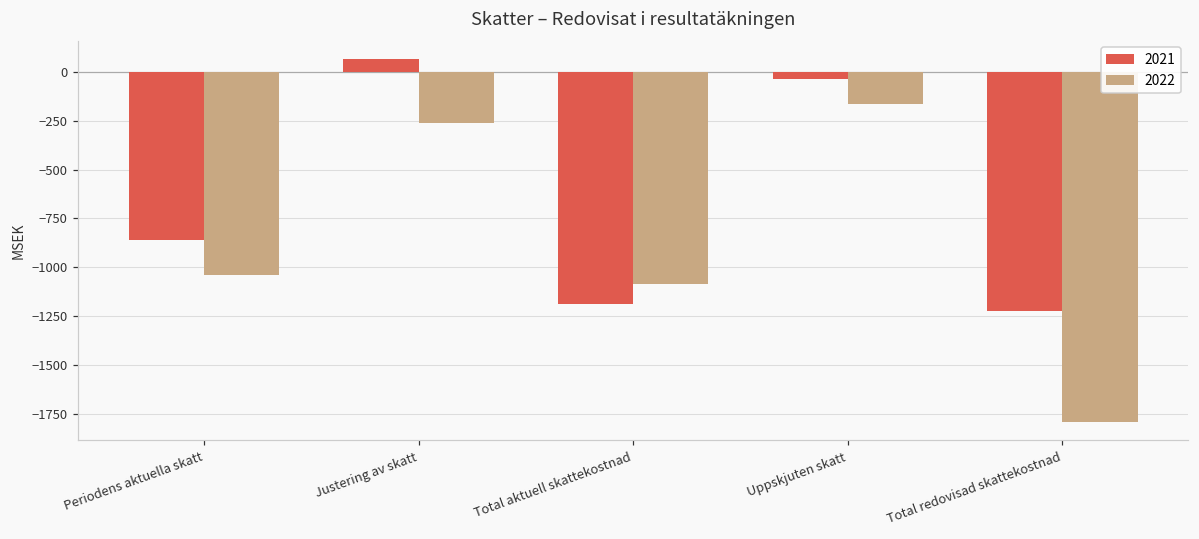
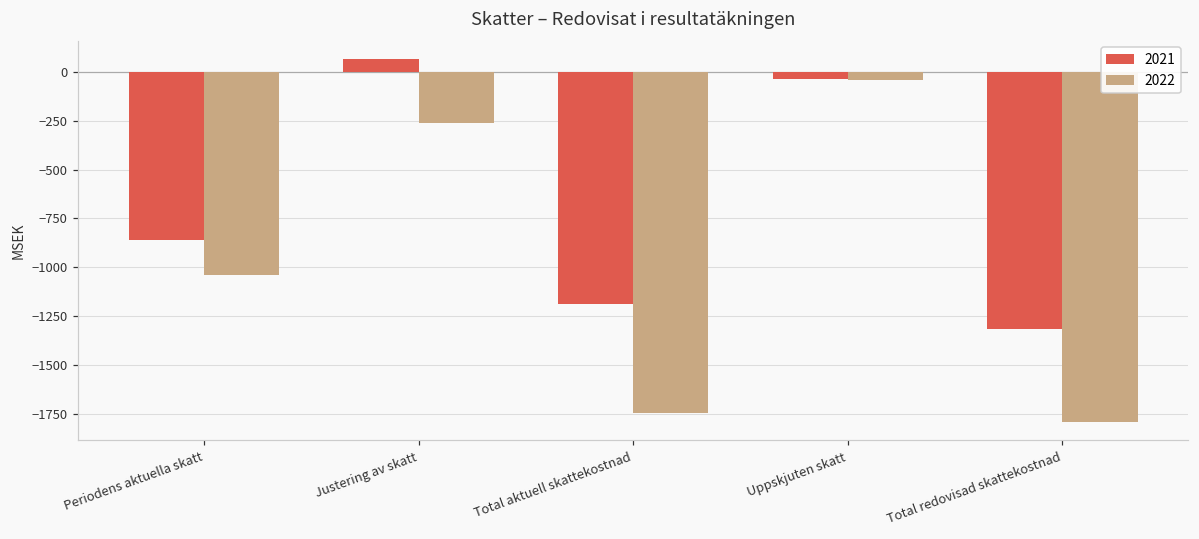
  {
    "2021": {
      "Periodens aktuella skatt": -860,
      "Justering av skatt": 70,
      "Total aktuell skattekostnad": -1190,
      "Uppskjuten skatt": -40,
-     "Total redovisad skattekostnad": -1220
+     "Total redovisad skattekostnad": -1320
    },
    "2022": {
      "Periodens aktuella skatt": -1040,
      "Justering av skatt": -260,
-     "Total aktuell skattekostnad": -1090,
-     "Uppskjuten skatt": -160,
+     "Total aktuell skattekostnad": -1750,
+     "Uppskjuten skatt": -40,
      "Total redovisad skattekostnad": -1790
    }
  }
